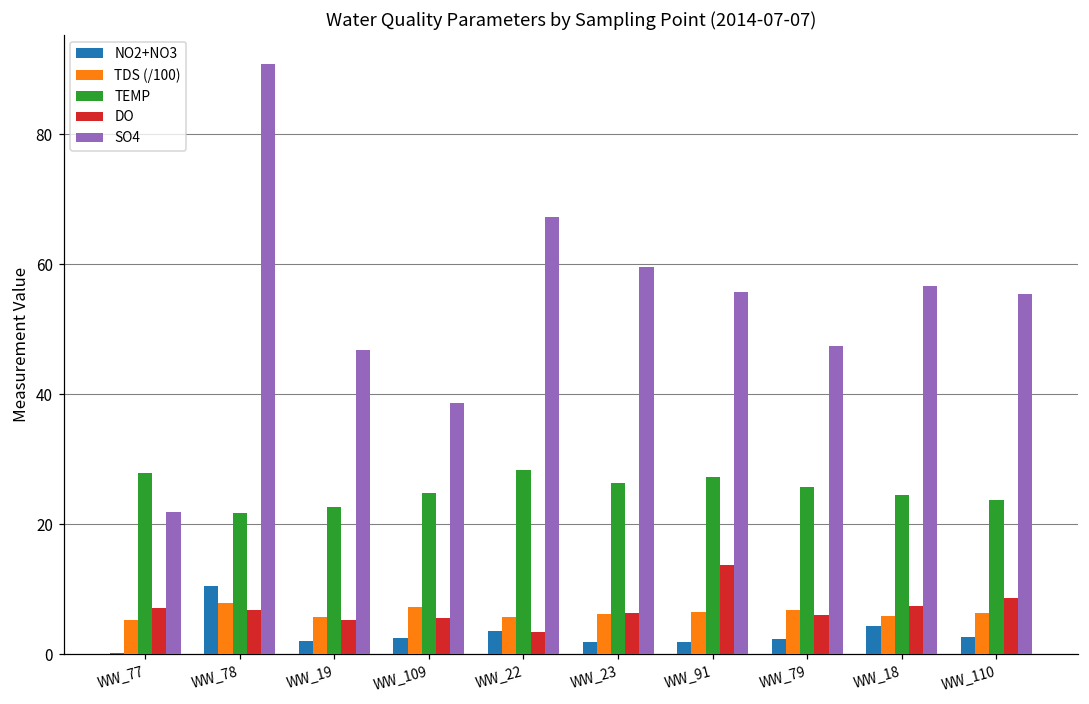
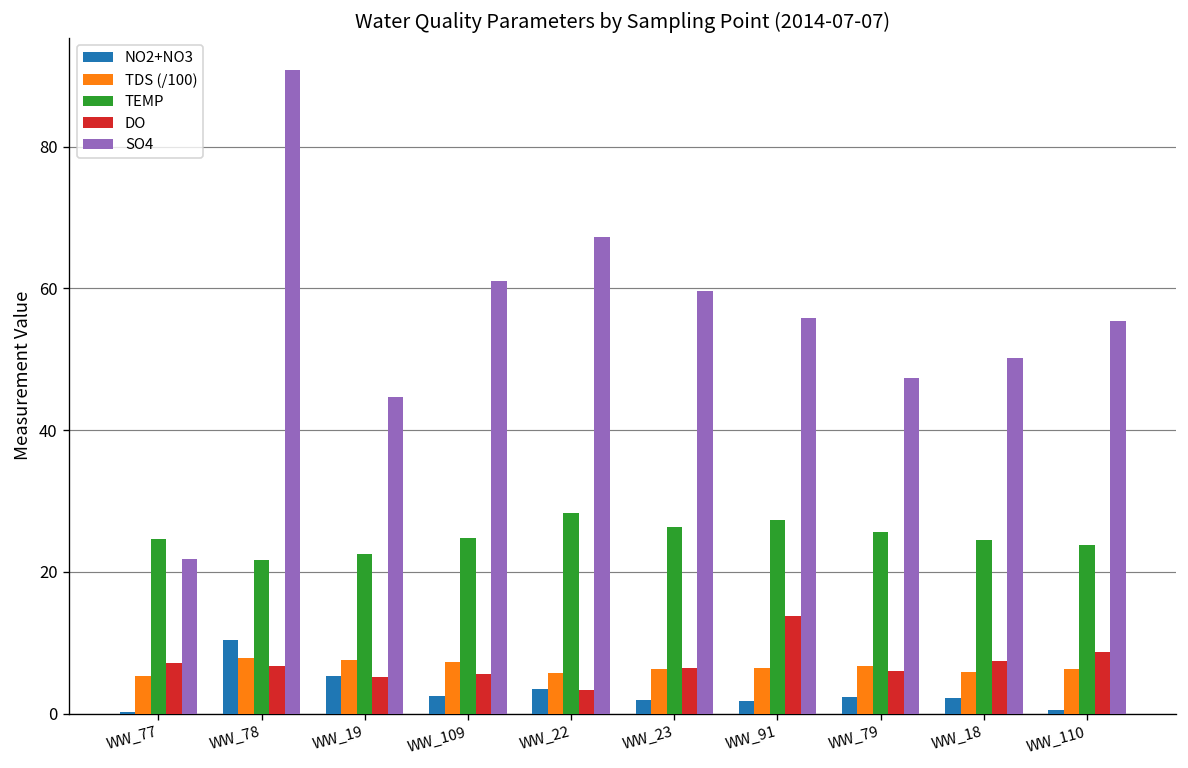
  {
    "NO2+NO3": {
      "WW_78": 10,
-     "WW_19": 2,
+     "WW_19": 5,
      "WW_109": 3,
      "WW_22": 4,
      "WW_23": 2,
      "WW_91": 2,
      "WW_79": 2,
-     "WW_18": 4,
-     "WW_110": 3
+     "WW_18": 2,
+     "WW_110": 1
    },
    "TDS (/100)": {
      "WW_77": 5,
      "WW_78": 8,
-     "WW_19": 6,
+     "WW_19": 8,
      "WW_109": 7,
      "WW_22": 6,
      "WW_23": 6,
      "WW_91": 7,
      "WW_79": 7,
      "WW_18": 6,
      "WW_110": 6
    },
    "TEMP": {
-     "WW_77": 28,
+     "WW_77": 25,
      "WW_78": 22,
      "WW_19": 23,
      "WW_109": 25,
      "WW_22": 28,
      "WW_23": 26,
      "WW_91": 27,
      "WW_79": 26,
      "WW_18": 25,
      "WW_110": 24
    },
    "DO": {
      "WW_77": 7,
      "WW_78": 7,
      "WW_19": 5,
      "WW_109": 6,
      "WW_22": 3,
      "WW_23": 6,
      "WW_91": 14,
      "WW_79": 6,
      "WW_18": 8,
      "WW_110": 9
    },
    "SO4": {
      "WW_77": 22,
      "WW_78": 91,
-     "WW_19": 47,
-     "WW_109": 39,
+     "WW_19": 45,
+     "WW_109": 61,
      "WW_22": 67,
      "WW_23": 60,
      "WW_91": 56,
      "WW_79": 47,
-     "WW_18": 57,
+     "WW_18": 50,
      "WW_110": 55
    }
  }
